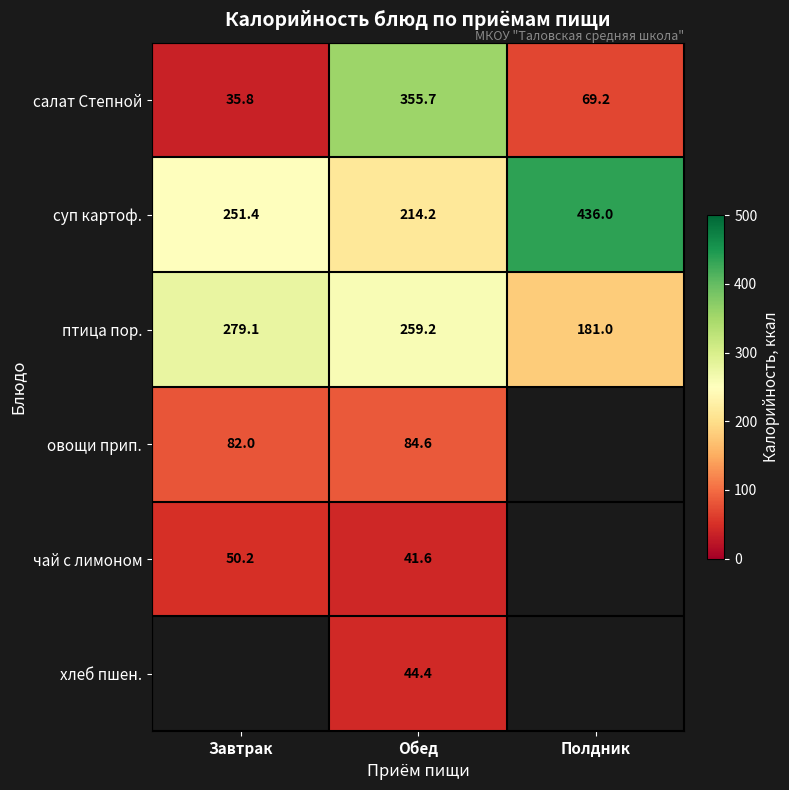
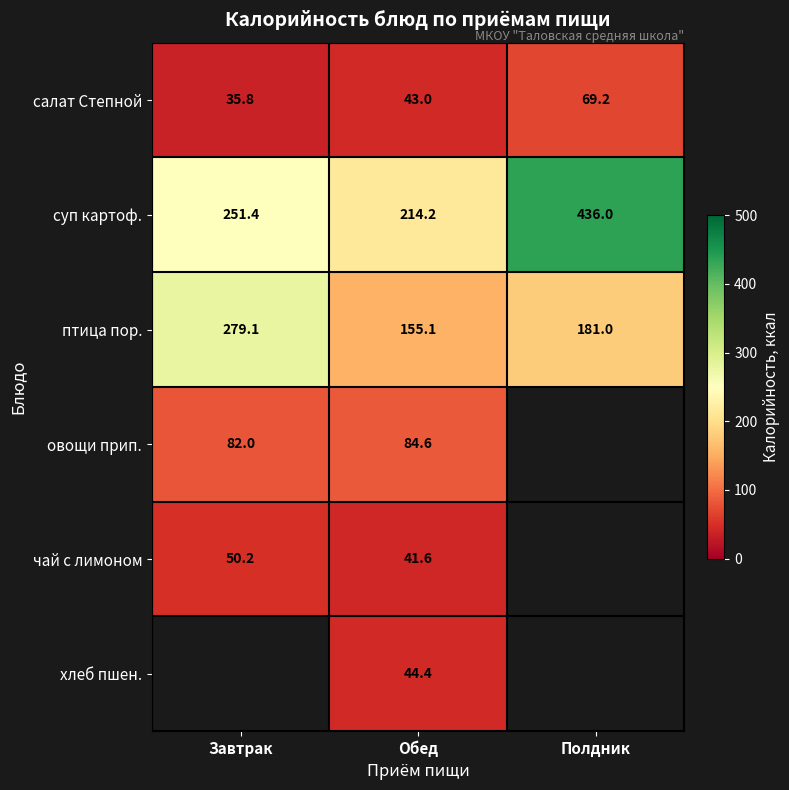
  {
    "салат Степной": {
      "Завтрак": 35.8,
-     "Обед": 355.7,
+     "Обед": 43.0,
      "Полдник": 69.2
    },
    "суп картоф.": {
      "Завтрак": 251.4,
      "Обед": 214.2,
      "Полдник": 436.0
    },
    "птица пор.": {
      "Завтрак": 279.1,
-     "Обед": 259.2,
+     "Обед": 155.1,
      "Полдник": 181.0
    },
    "овощи прип.": {
      "Завтрак": 82.0,
      "Обед": 84.6
    },
    "чай с лимоном": {
      "Завтрак": 50.2,
      "Обед": 41.6
    },
    "хлеб пшен.": {
      "Обед": 44.4
    }
  }
